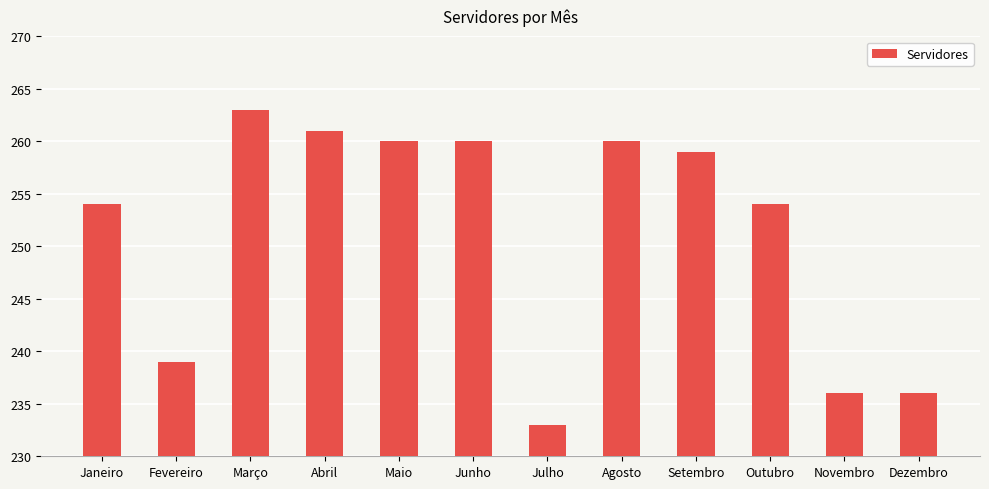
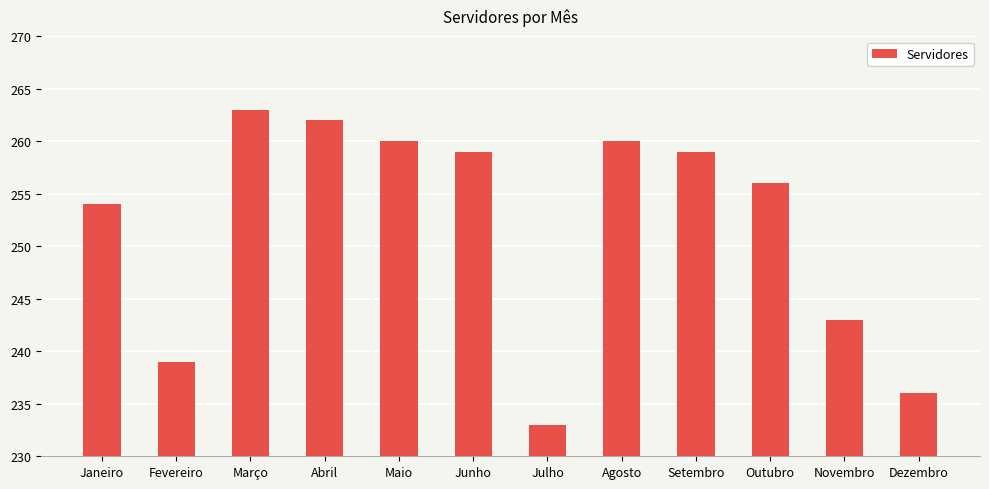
  {
    "Janeiro": 254,
    "Fevereiro": 239,
    "Março": 263,
-   "Abril": 261,
+   "Abril": 262,
    "Maio": 260,
-   "Junho": 260,
+   "Junho": 259,
    "Julho": 233,
    "Agosto": 260,
    "Setembro": 259,
-   "Outubro": 254,
-   "Novembro": 236,
+   "Outubro": 256,
+   "Novembro": 243,
    "Dezembro": 236
  }
